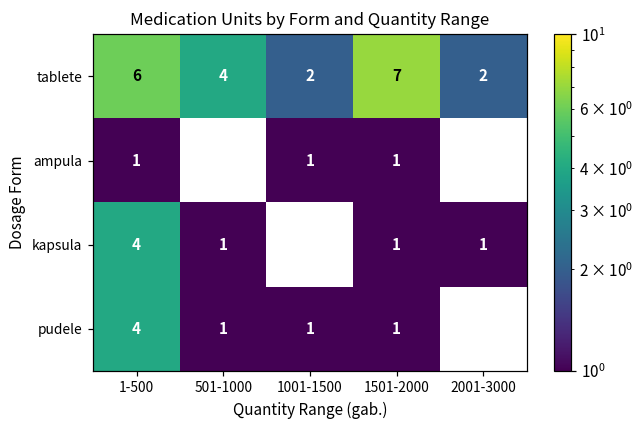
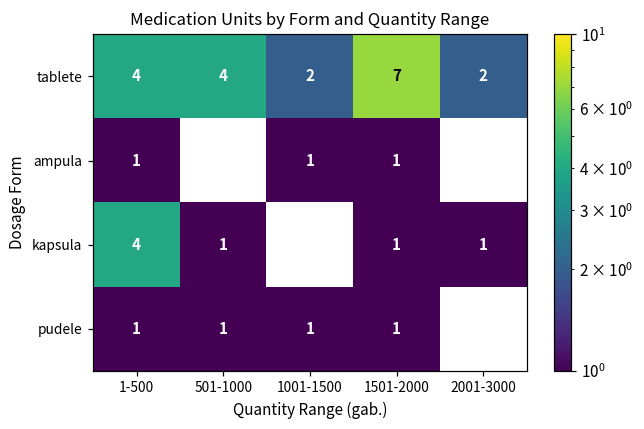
  {
    "tablete": {
-     "1-500": 6,
+     "1-500": 4,
      "501-1000": 4,
      "1001-1500": 2,
      "1501-2000": 7,
      "2001-3000": 2
    },
    "ampula": {
      "1-500": 1,
      "1001-1500": 1,
      "1501-2000": 1
    },
    "kapsula": {
      "1-500": 4,
      "501-1000": 1,
      "1501-2000": 1,
      "2001-3000": 1
    },
    "pudele": {
-     "1-500": 4,
+     "1-500": 1,
      "501-1000": 1,
      "1001-1500": 1,
      "1501-2000": 1
    }
  }
